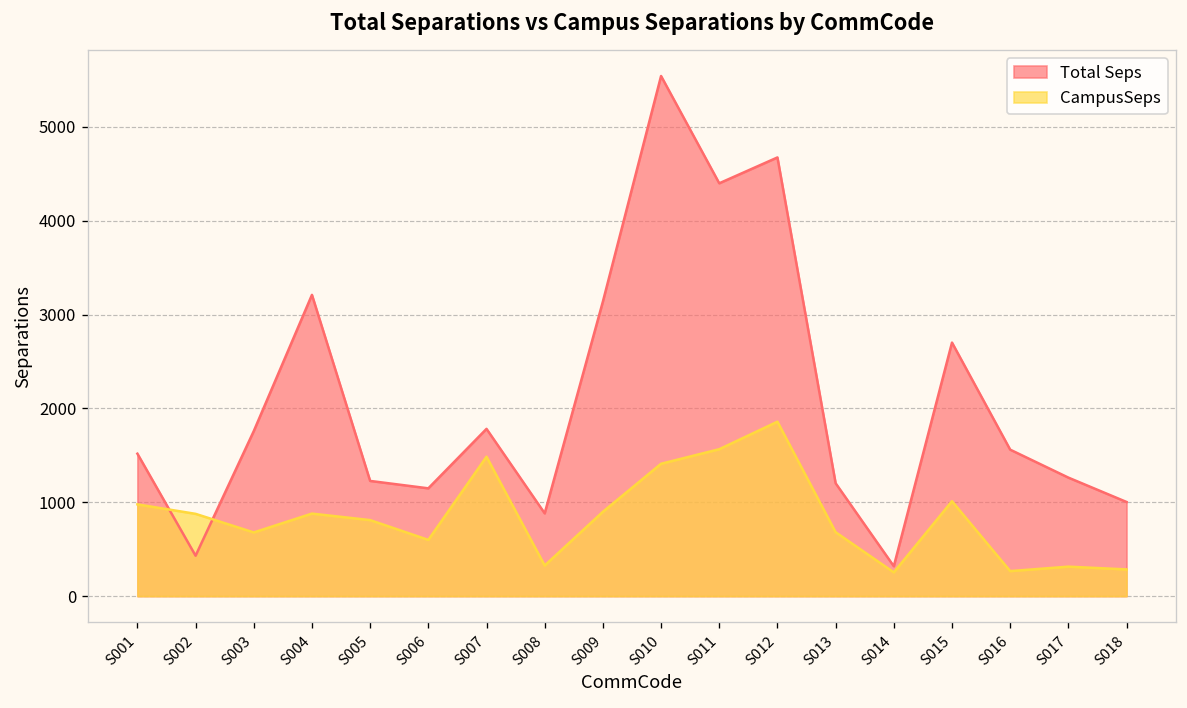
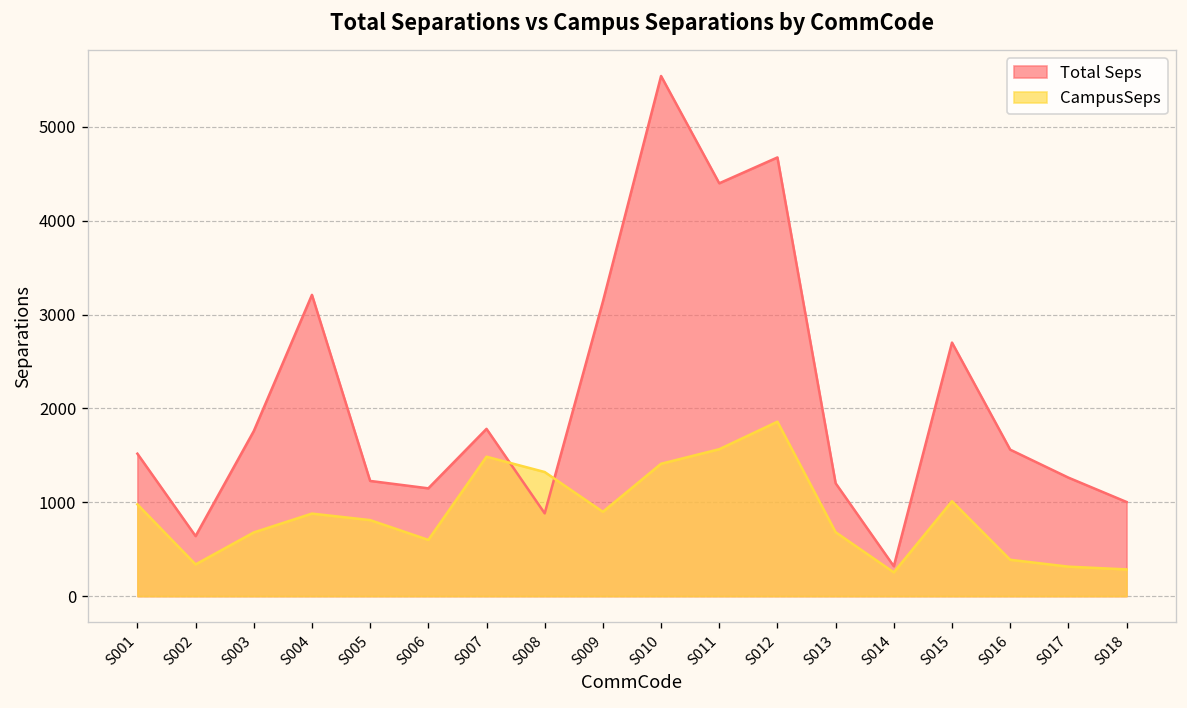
  {
    "Total Seps": {
      "S001": 1500,
-     "S002": 400,
+     "S002": 600,
      "S003": 1800,
      "S004": 3200,
      "S005": 1200,
      "S006": 1100,
      "S007": 1800,
      "S008": 900,
      "S009": 3100,
      "S010": 5500,
      "S011": 4400,
      "S012": 4700,
      "S013": 1200,
      "S014": 300,
      "S015": 2700,
      "S016": 1600,
      "S017": 1300,
      "S018": 1000
    },
    "CampusSeps": {
      "S001": 1000,
-     "S002": 900,
+     "S002": 300,
      "S003": 700,
      "S004": 900,
      "S005": 800,
      "S006": 600,
      "S007": 1500,
-     "S008": 300,
+     "S008": 1300,
      "S009": 900,
      "S010": 1400,
      "S011": 1600,
      "S012": 1900,
      "S013": 700,
      "S014": 300,
      "S015": 1000,
-     "S016": 300,
+     "S016": 400,
      "S017": 300,
      "S018": 300
    }
  }
